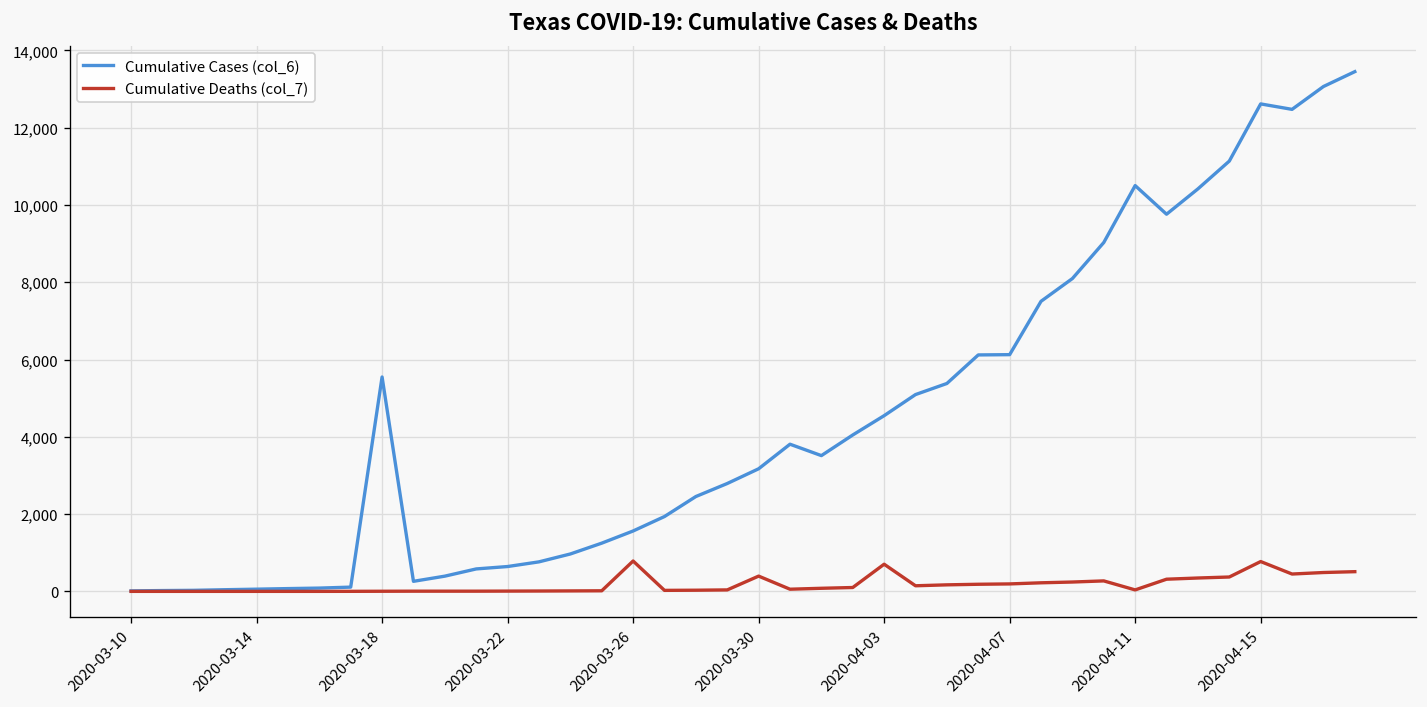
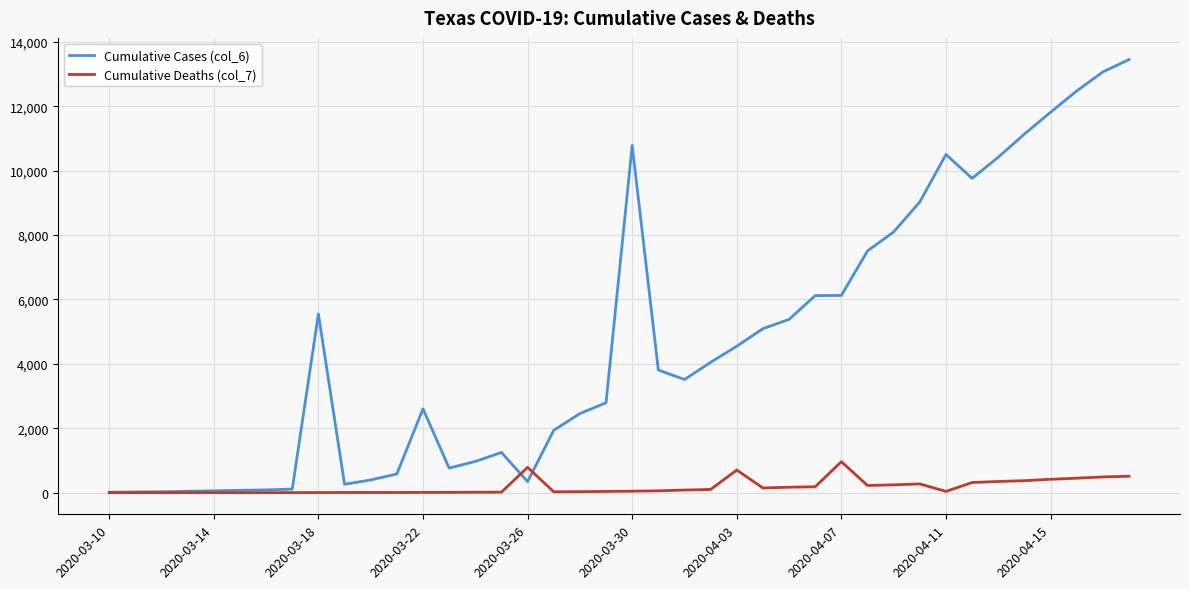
  {
    "Cumulative Cases (col_6)": {
      "2020-03-18": "5,500",
-     "2020-03-22": "600",
-     "2020-03-26": "1,600",
-     "2020-03-30": "3,200",
+     "2020-03-22": "2,600",
+     "2020-03-26": "300",
+     "2020-03-30": "10,800",
      "2020-04-03": "4,500",
      "2020-04-07": "6,100",
      "2020-04-11": "10,500",
-     "2020-04-15": "12,600"
+     "2020-04-15": "11,800"
    },
    "Cumulative Deaths (col_7)": {
      "2020-03-18": "0",
      "2020-03-22": "0",
      "2020-03-26": "800",
-     "2020-03-30": "400",
+     "2020-03-30": "0",
      "2020-04-03": "700",
-     "2020-04-07": "200",
+     "2020-04-07": "1,000",
      "2020-04-11": "0",
-     "2020-04-15": "800"
+     "2020-04-15": "400"
    }
  }
